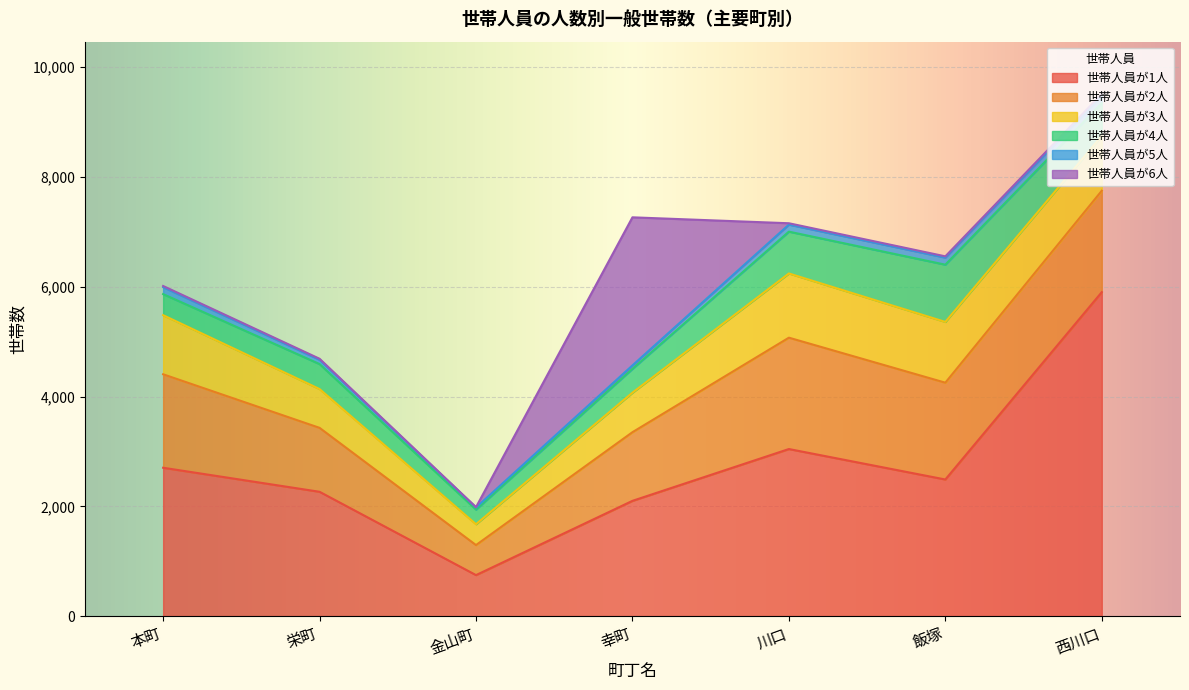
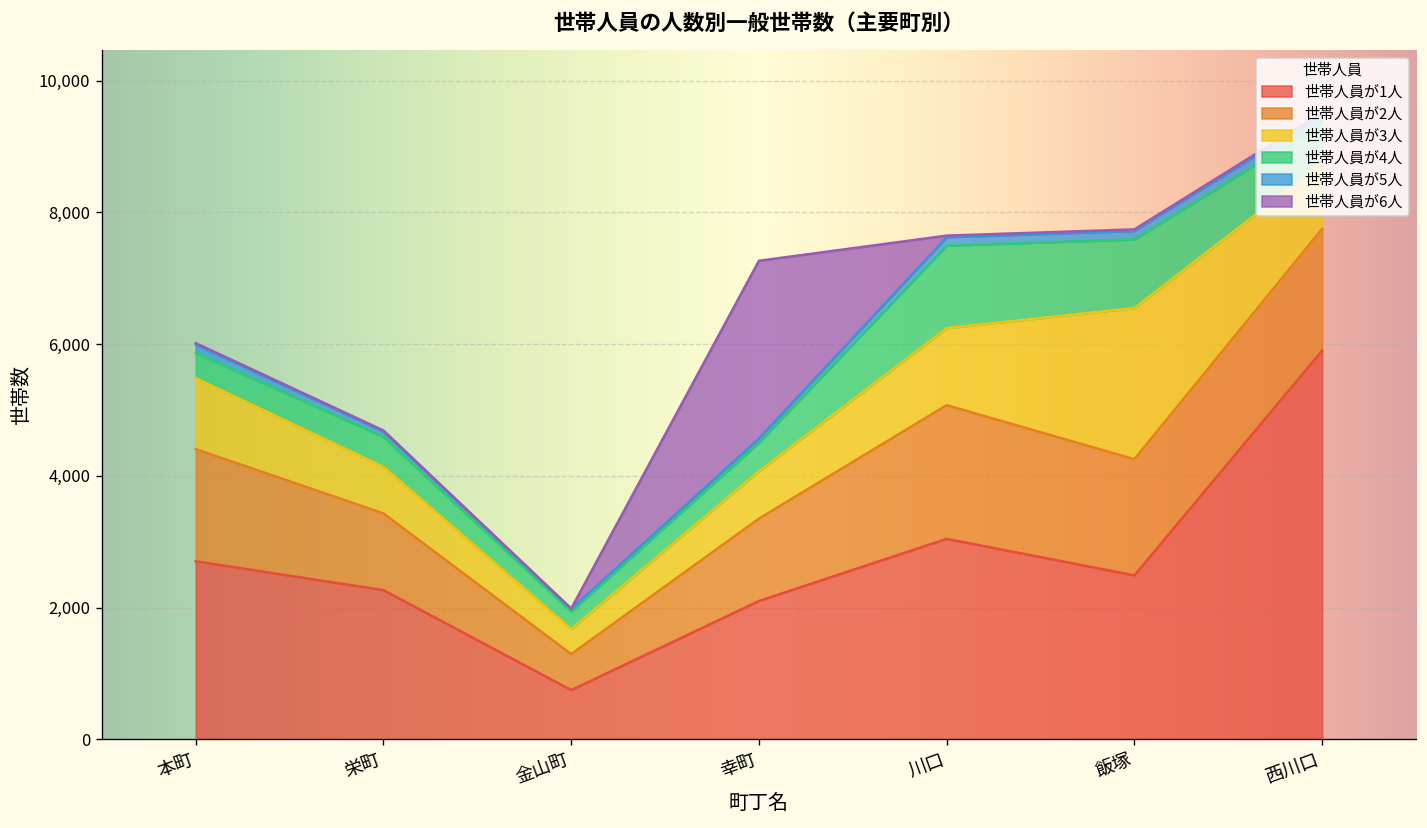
  {
    "世帯人員が3人": {
      "本町": "1,100",
      "栄町": "700",
      "金山町": "400",
      "幸町": "700",
      "川口": "1,200",
-     "飯塚": "1,100"
+     "飯塚": "2,300"
    },
    "世帯人員が4人": {
      "本町": "400",
      "栄町": "500",
      "幸町": "400",
-     "川口": "800",
+     "川口": "1,300",
      "飯塚": "1,000"
    },
    "世帯人員が5人": {
      "幸町": "100"
    },
    "世帯人員が6人": {
      "幸町": "2,700"
    }
  }
